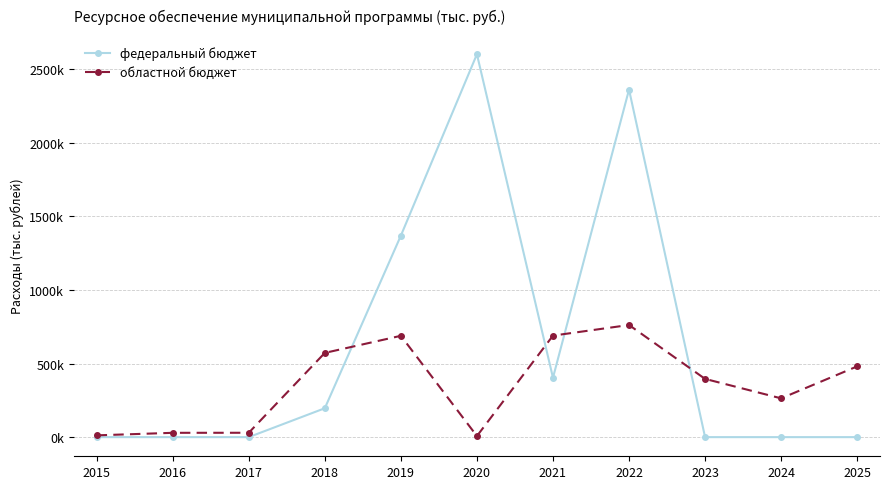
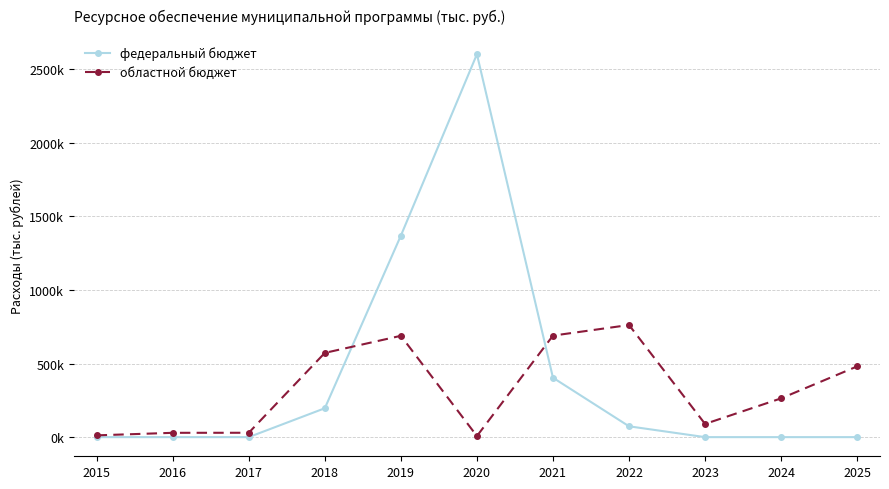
  {
    "федеральный бюджет": {
      "2016": 0,
      "2017": 0,
      "2018": 200000,
      "2019": 1370000,
      "2020": 2600000,
      "2021": 400000,
-     "2022": 2360000,
+     "2022": 70000,
      "2023": 0,
      "2024": 0,
      "2025": 0
    },
    "областной бюджет": {
      "2016": 30000,
      "2017": 30000,
      "2018": 570000,
      "2019": 690000,
      "2020": 10000,
      "2021": 690000,
      "2022": 760000,
-     "2023": 400000,
+     "2023": 90000,
      "2024": 260000,
      "2025": 480000
    }
  }
